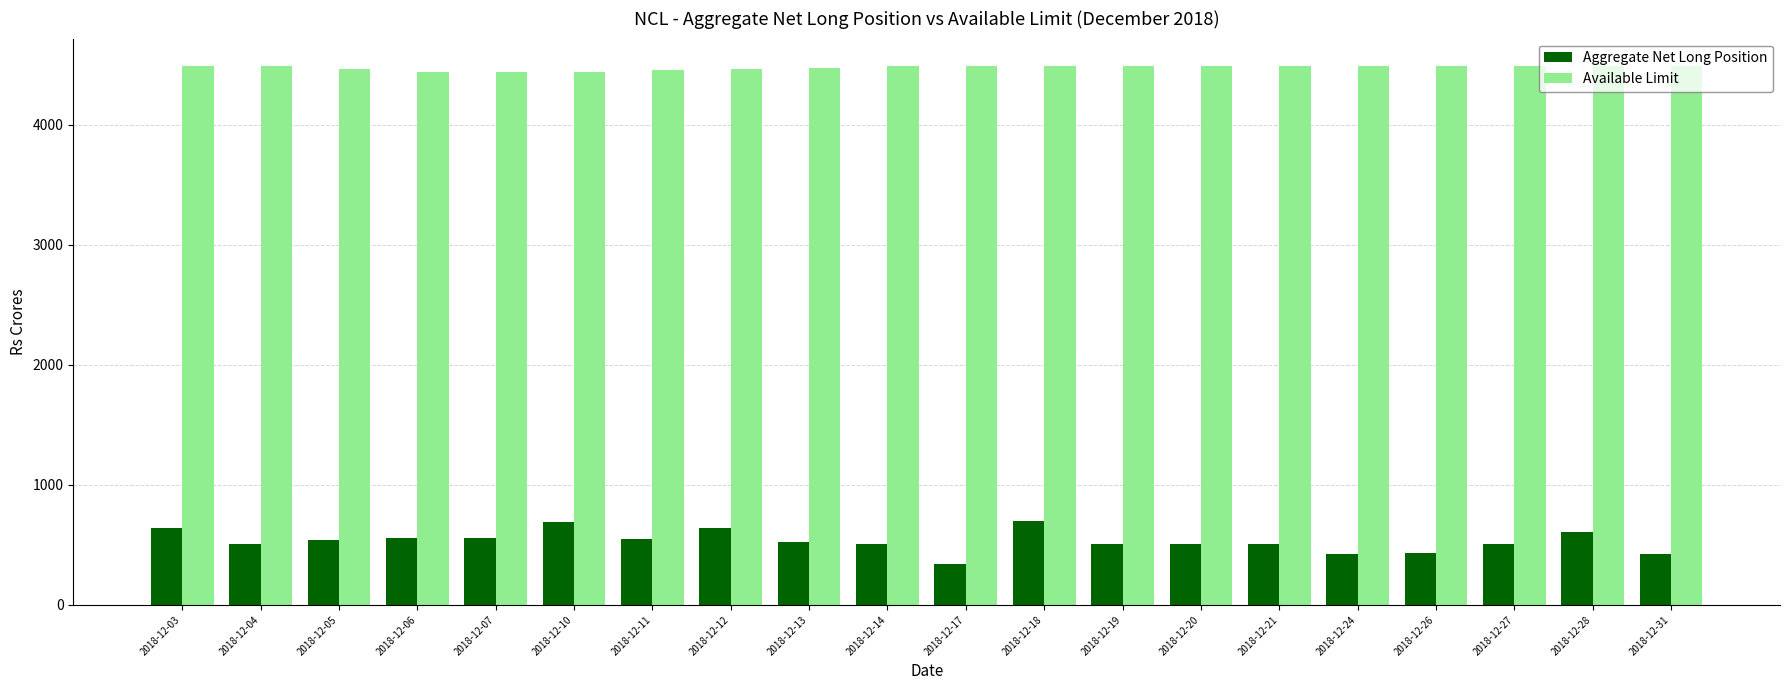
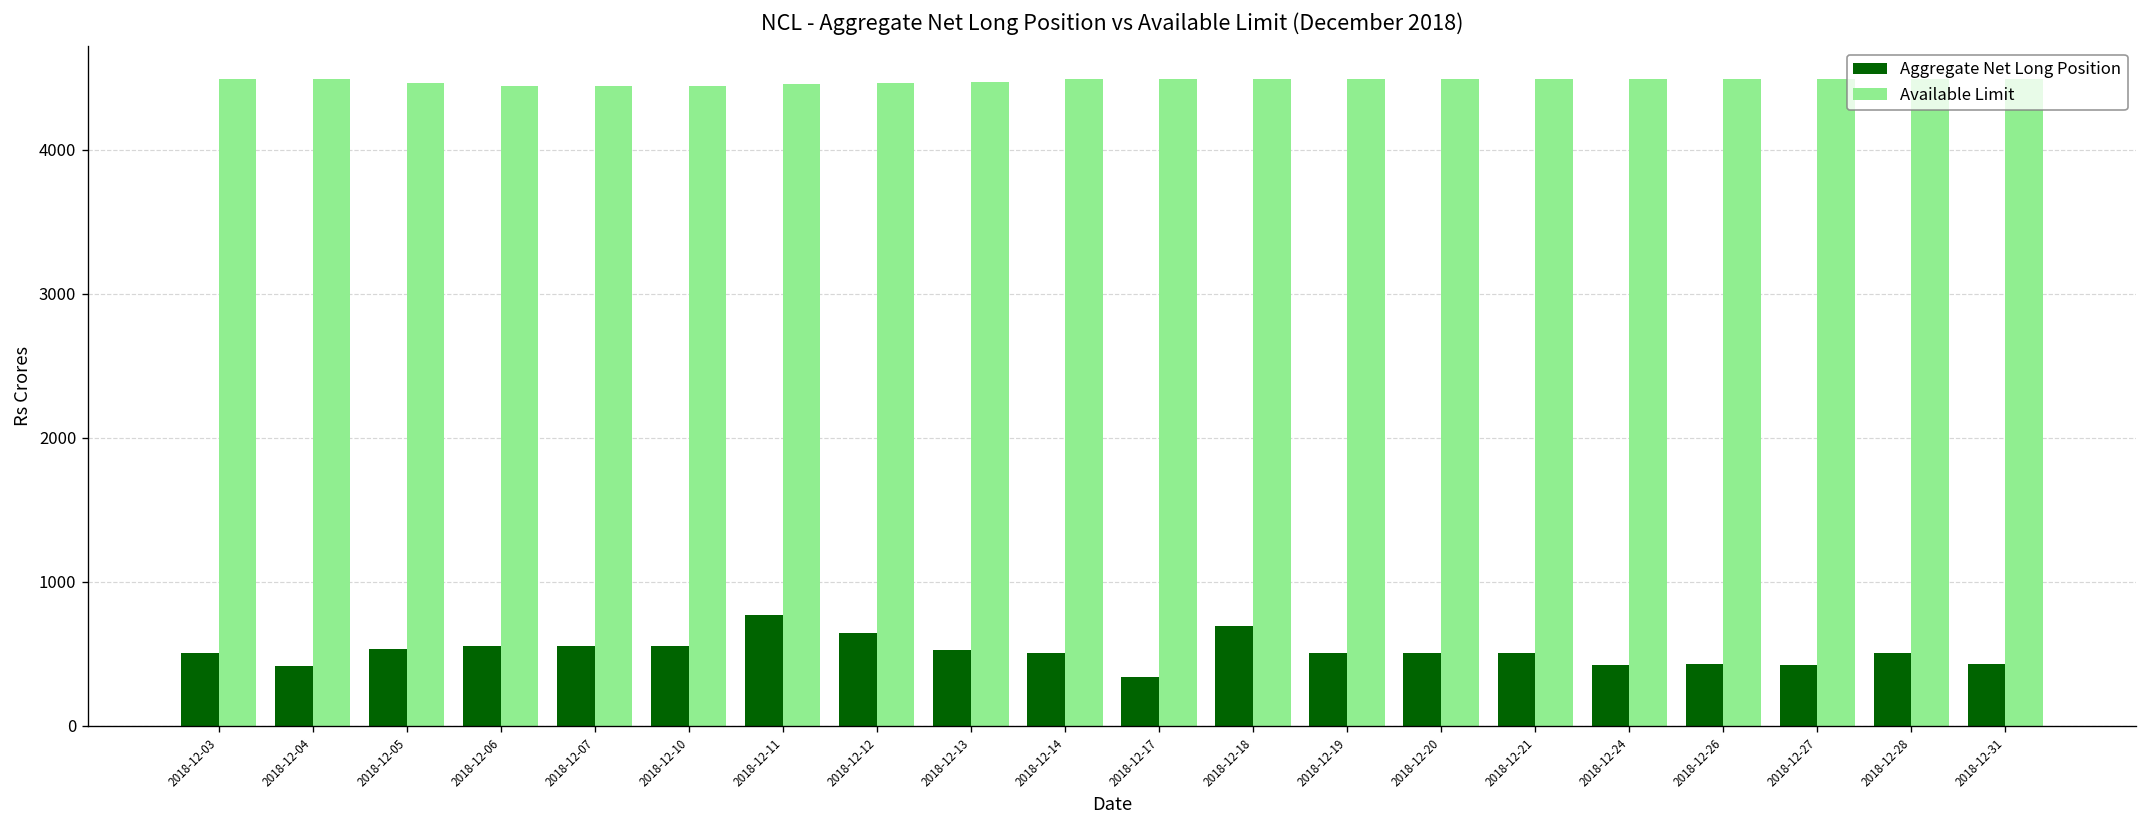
  {
    "Aggregate Net Long Position": {
-     "2018-12-03": 640,
-     "2018-12-04": 510,
+     "2018-12-03": 510,
+     "2018-12-04": 420,
      "2018-12-05": 540,
      "2018-12-06": 560,
      "2018-12-07": 560,
-     "2018-12-10": 690,
-     "2018-12-11": 550,
+     "2018-12-10": 560,
+     "2018-12-11": 770,
      "2018-12-12": 640,
      "2018-12-13": 530,
      "2018-12-14": 510,
      "2018-12-17": 340,
      "2018-12-18": 700,
      "2018-12-19": 510,
      "2018-12-20": 510,
      "2018-12-21": 510,
      "2018-12-24": 420,
      "2018-12-26": 430,
-     "2018-12-27": 510,
-     "2018-12-28": 610,
+     "2018-12-27": 420,
+     "2018-12-28": 510,
      "2018-12-31": 430
    },
    "Available Limit": {
      "2018-12-03": 4490,
      "2018-12-04": 4490,
      "2018-12-05": 4460,
      "2018-12-06": 4440,
      "2018-12-07": 4440,
      "2018-12-10": 4440,
      "2018-12-11": 4450,
      "2018-12-12": 4460,
      "2018-12-13": 4470,
      "2018-12-14": 4490,
      "2018-12-17": 4490,
      "2018-12-18": 4490,
      "2018-12-19": 4490,
      "2018-12-20": 4490,
      "2018-12-21": 4490,
      "2018-12-24": 4490,
      "2018-12-26": 4490,
      "2018-12-27": 4490
    }
  }
